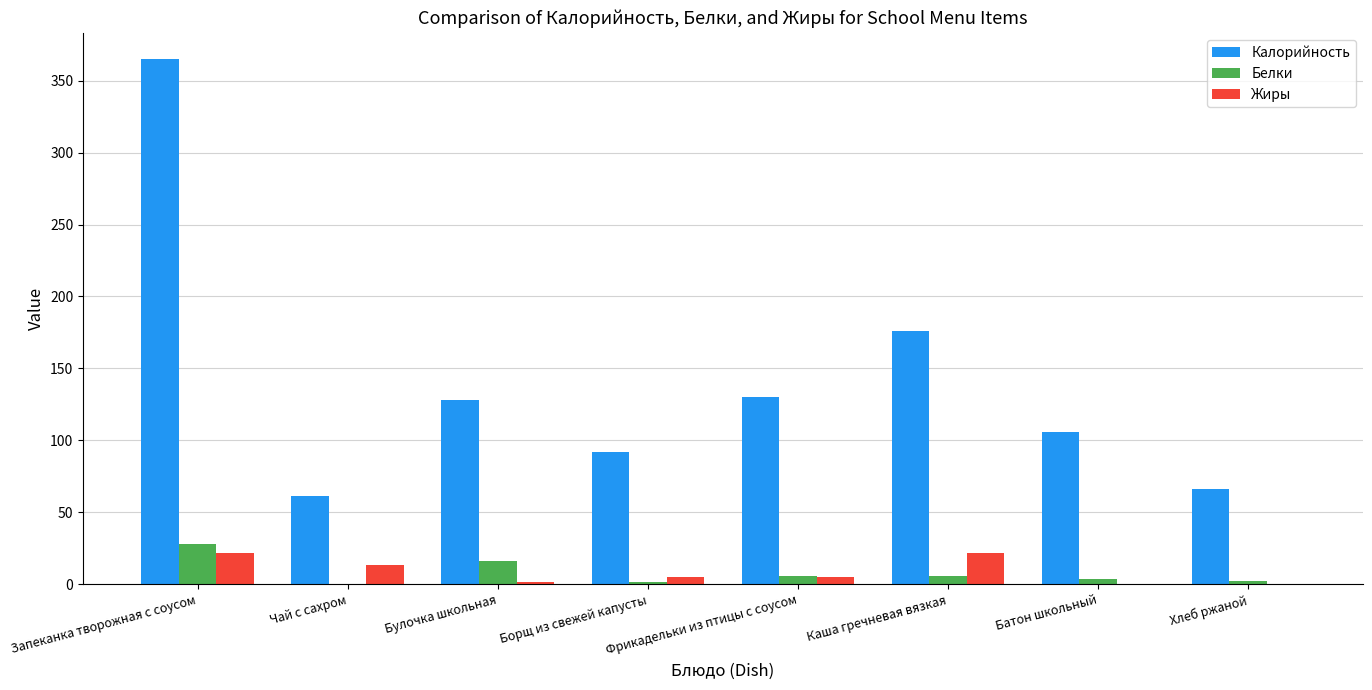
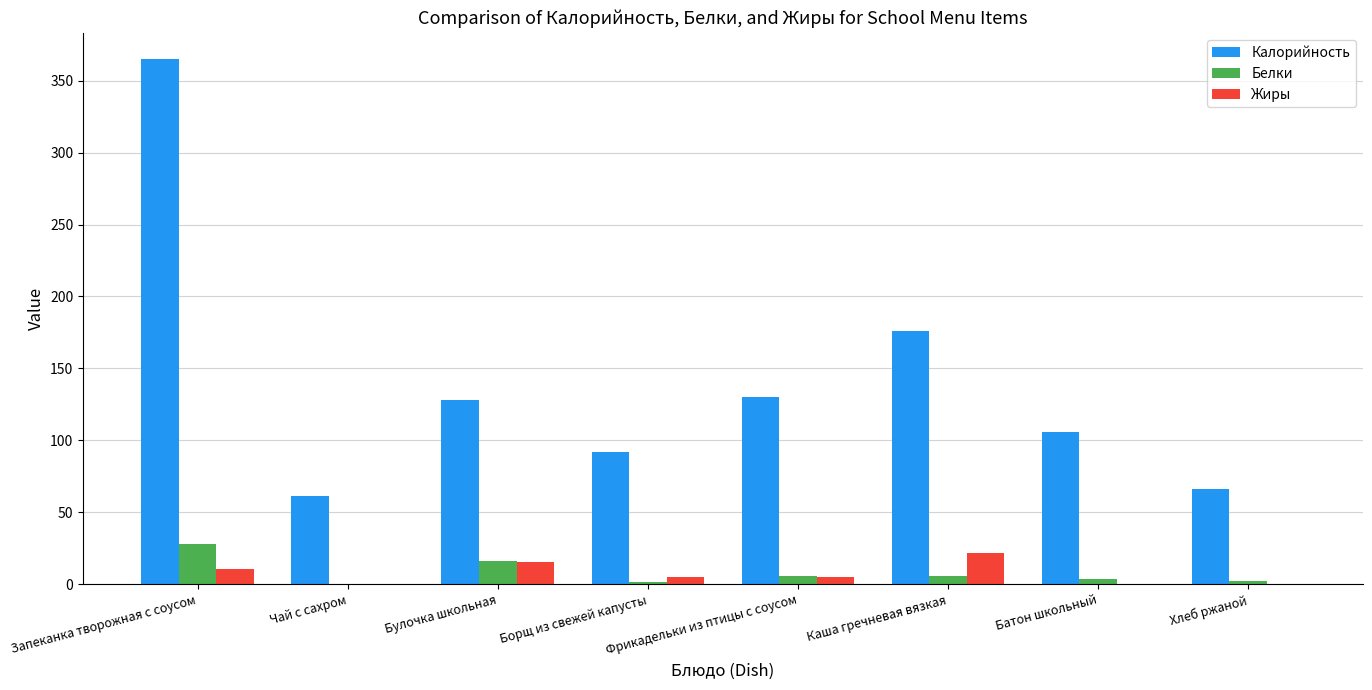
  {
    "Калорийность": {
      "Запеканка творожная с соусом": 365,
      "Чай с сахром": 61,
      "Булочка школьная": 128,
      "Борщ из свежей капусты": 92,
      "Фрикадельки из птицы с соусом": 130,
      "Каша гречневая вязкая": 176,
      "Батон школьный": 106,
      "Хлеб ржаной": 66
    },
    "Белки": {
      "Запеканка творожная с соусом": 28,
      "Булочка школьная": 16,
      "Фрикадельки из птицы с соусом": 5,
      "Каша гречневая вязкая": 6,
      "Батон школьный": 3,
      "Хлеб ржаной": 2
    },
    "Жиры": {
-     "Запеканка творожная с соусом": 21,
-     "Чай с сахром": 13,
-     "Булочка школьная": 2,
+     "Запеканка творожная с соусом": 11,
+     "Чай с сахром": 0,
+     "Булочка школьная": 15,
      "Борщ из свежей капусты": 5,
      "Фрикадельки из птицы с соусом": 5,
      "Каша гречневая вязкая": 21
    }
  }
